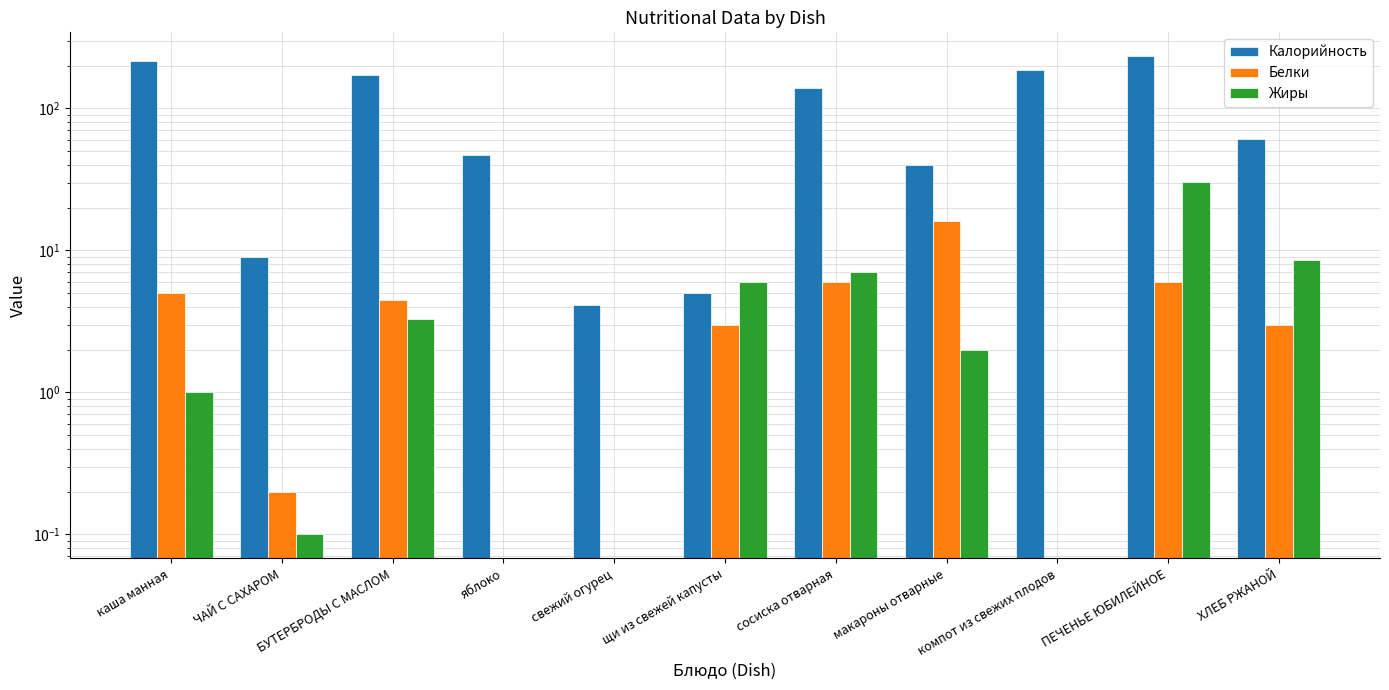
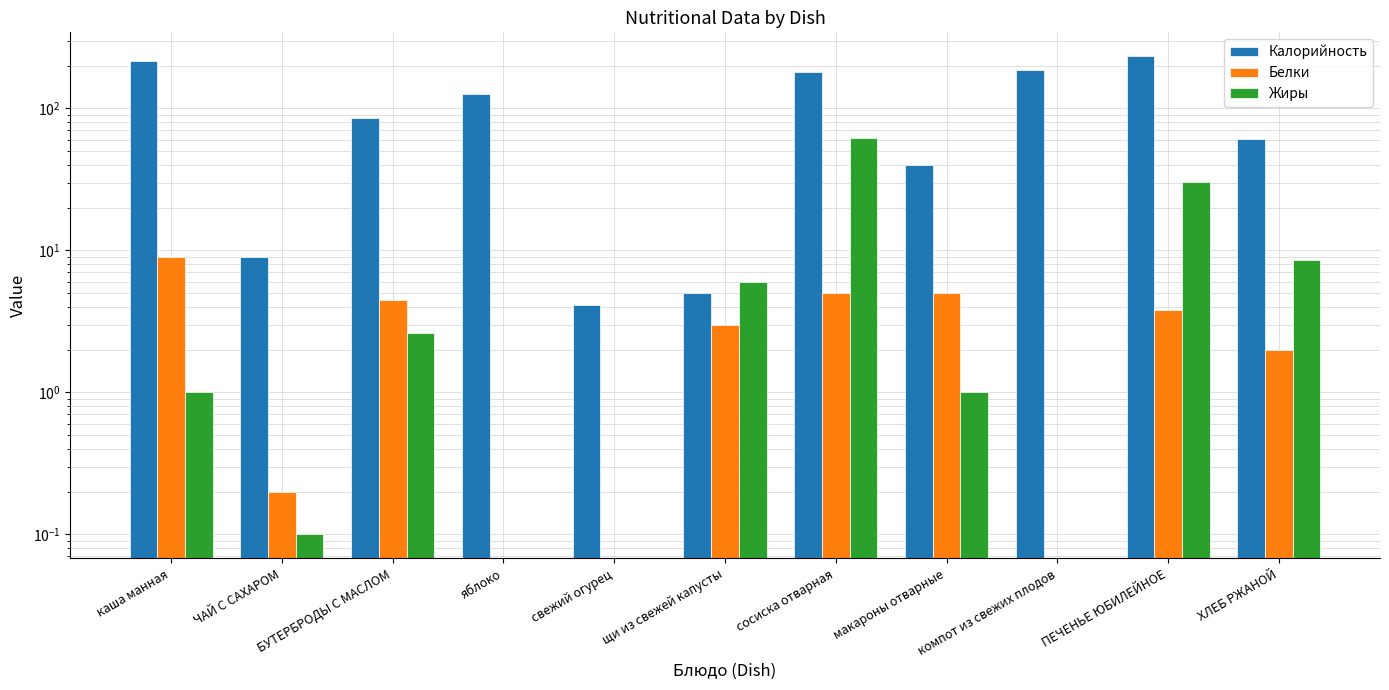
  {
    "Калорийность": {
      "каша манная": 210,
      "ЧАЙ С САХАРОМ": 9,
-     "БУТЕРБРОДЫ С МАСЛОМ": 170,
-     "яблоко": 47,
+     "БУТЕРБРОДЫ С МАСЛОМ": 90,
+     "яблоко": 130,
      "свежий огурец": 4,
      "щи из свежей капусты": 5,
-     "сосиска отварная": 140,
+     "сосиска отварная": 180,
      "макароны отварные": 40,
      "компот из свежих плодов": 190,
      "ПЕЧЕНЬЕ ЮБИЛЕЙНОЕ": 230,
      "ХЛЕБ РЖАНОЙ": 61
    },
    "Белки": {
-     "каша манная": 5,
+     "каша манная": 9,
      "ЧАЙ С САХАРОМ": 0.2,
      "БУТЕРБРОДЫ С МАСЛОМ": 4.5,
      "щи из свежей капусты": 3.0,
-     "сосиска отварная": 6,
-     "макароны отварные": 16,
-     "ПЕЧЕНЬЕ ЮБИЛЕЙНОЕ": 6.0,
-     "ХЛЕБ РЖАНОЙ": 3
+     "сосиска отварная": 5,
+     "макароны отварные": 5,
+     "ПЕЧЕНЬЕ ЮБИЛЕЙНОЕ": 3.8,
+     "ХЛЕБ РЖАНОЙ": 2
    },
    "Жиры": {
      "каша манная": 1.0,
      "ЧАЙ С САХАРОМ": 0.1,
-     "БУТЕРБРОДЫ С МАСЛОМ": 3.3,
+     "БУТЕРБРОДЫ С МАСЛОМ": 2.6,
      "щи из свежей капусты": 6.0,
-     "сосиска отварная": 7,
-     "макароны отварные": 2,
+     "сосиска отварная": 60,
+     "макароны отварные": 1,
      "ПЕЧЕНЬЕ ЮБИЛЕЙНОЕ": 30,
      "ХЛЕБ РЖАНОЙ": 9
    }
  }
